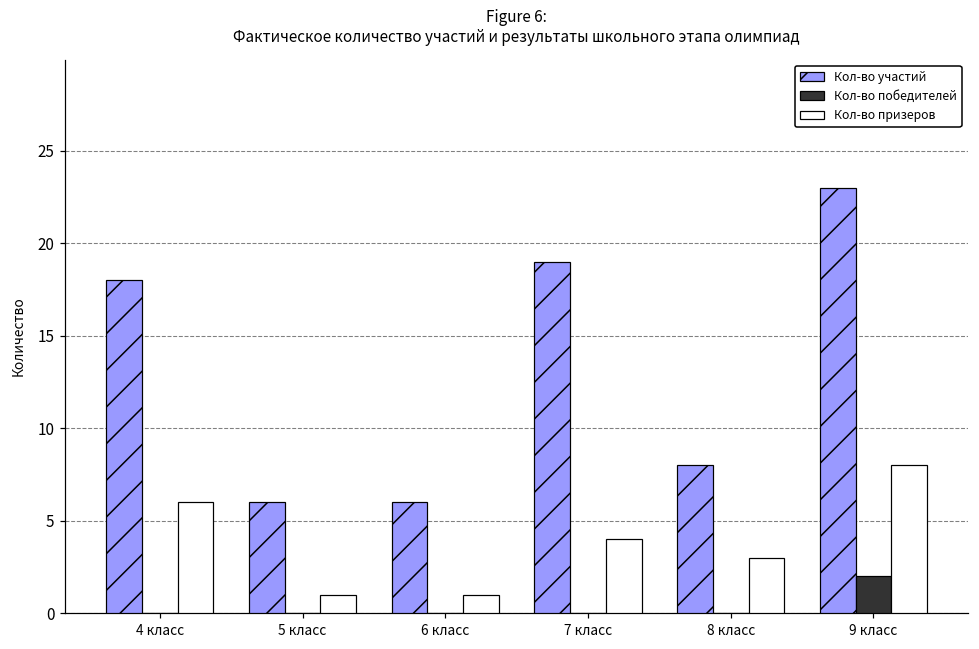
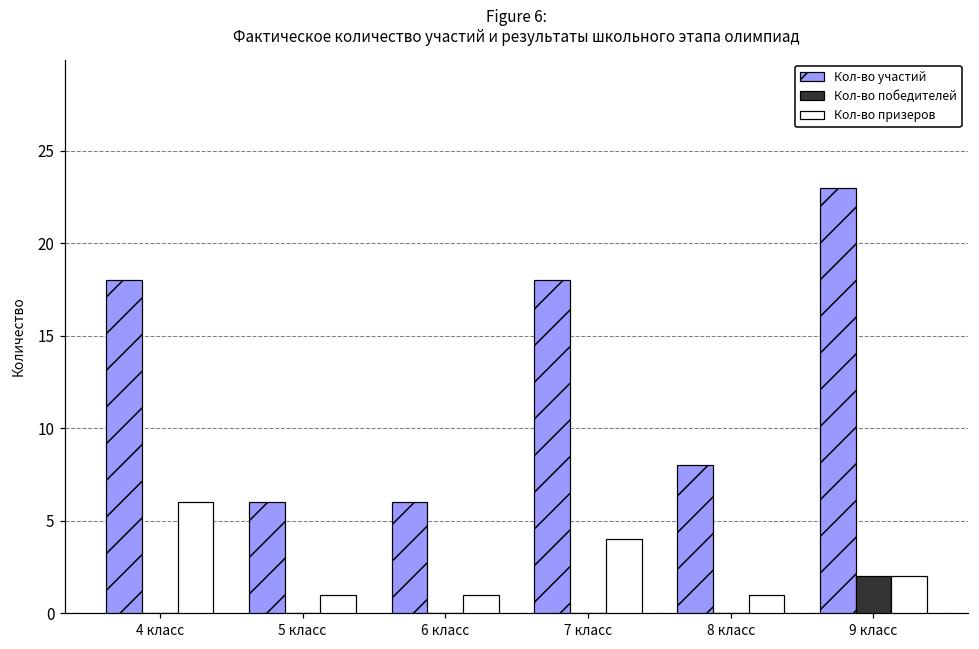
  {
    "Кол-во участий": {
      "4 класс": 18,
      "5 класс": 6,
      "6 класс": 6,
-     "7 класс": 19,
+     "7 класс": 18,
      "8 класс": 8,
      "9 класс": 23
    },
    "Кол-во победителей": {
      "4 класс": 0,
      "5 класс": 0,
      "6 класс": 0,
      "7 класс": 0,
      "8 класс": 0,
      "9 класс": 2
    },
    "Кол-во призеров": {
      "4 класс": 6,
      "5 класс": 1,
      "6 класс": 1,
      "7 класс": 4,
-     "8 класс": 3,
-     "9 класс": 8
+     "8 класс": 1,
+     "9 класс": 2
    }
  }
